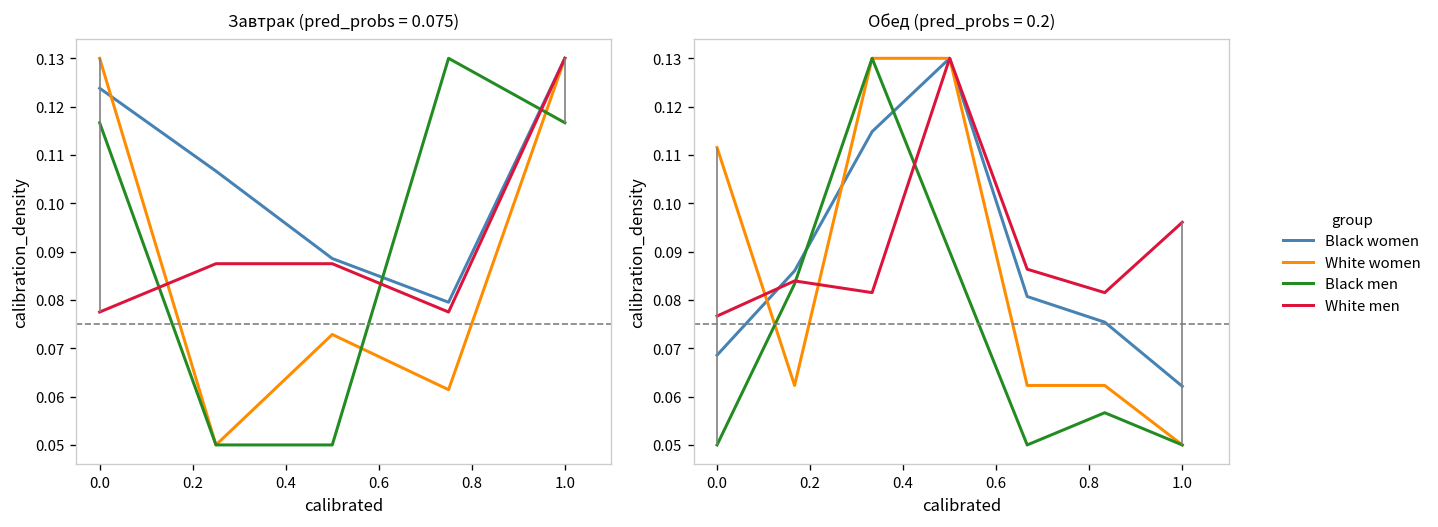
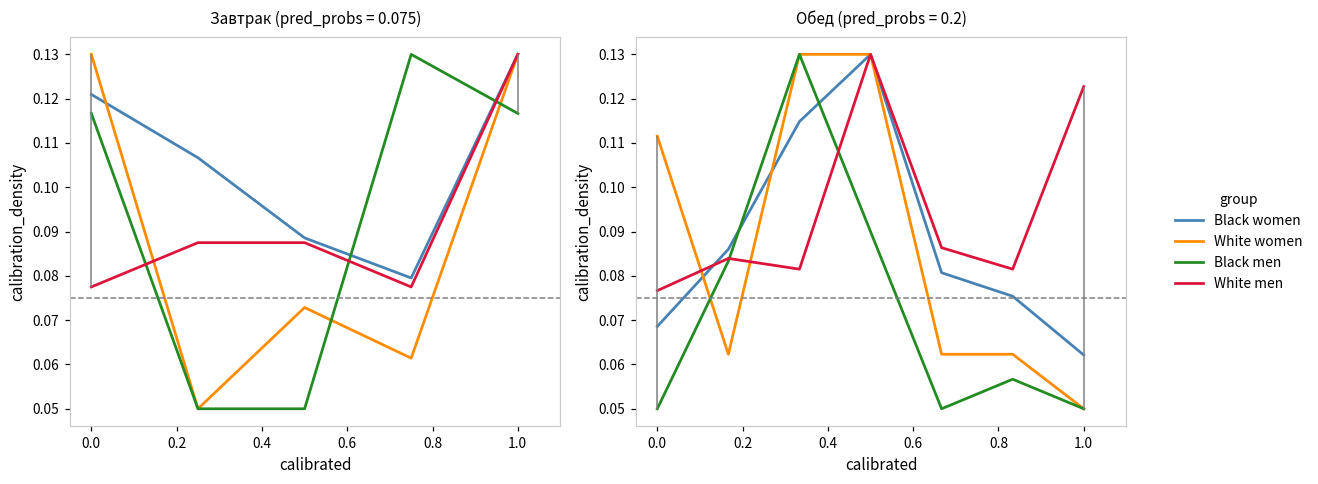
  {
    "Завтрак (pred_probs = 0.075)": {
      "Black women": {
-       "0.0": 0.124
+       "0.0": 0.121
      },
      "White women": {
        "0.0": 0.130
      },
      "Black men": {
        "0.0": 0.117,
        "1.0": 0.117
      },
      "White men": {
        "0.0": 0.078
      }
    },
    "Обед (pred_probs = 0.2)": {
      "Black women": {
        "0.0": 0.069,
        "1.0": 0.062
      },
      "White women": {
        "0.0": 0.112
      },
      "Black men": {
        "0.0": 0.050
      },
      "White men": {
        "0.0": 0.077,
-       "1.0": 0.096
+       "1.0": 0.123
      }
    }
  }
